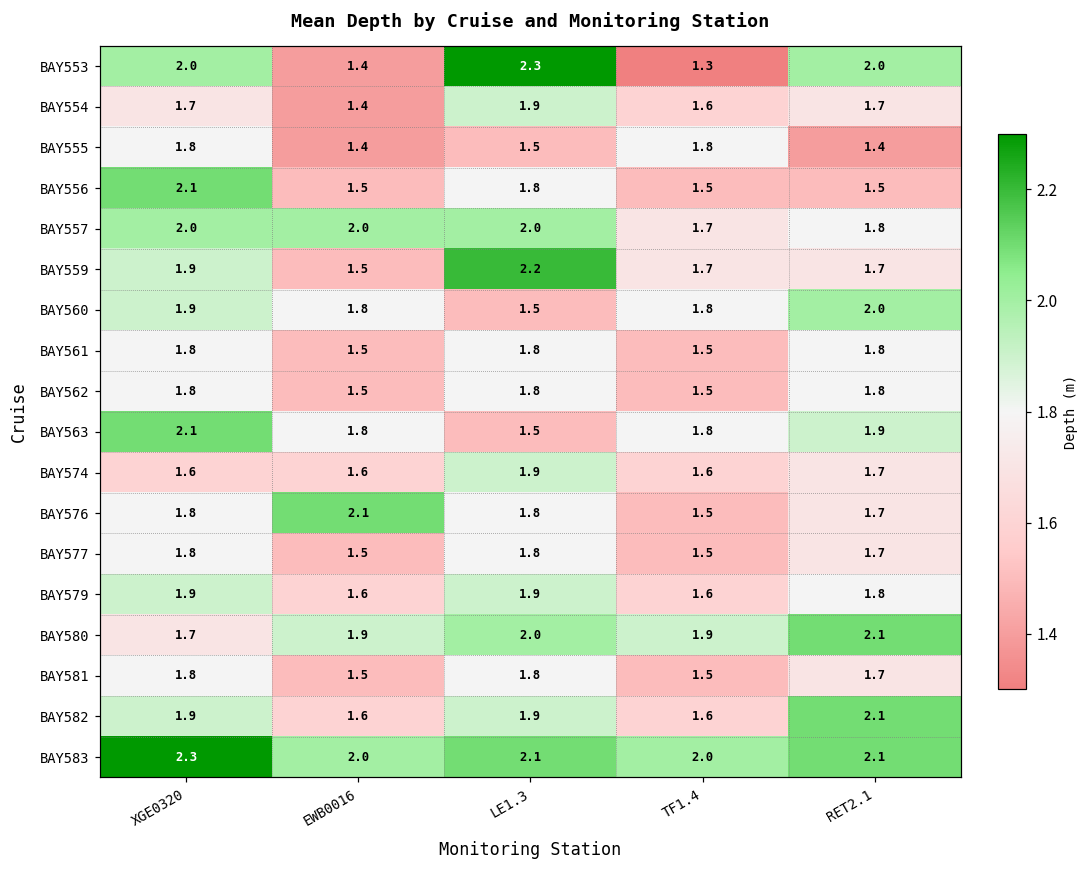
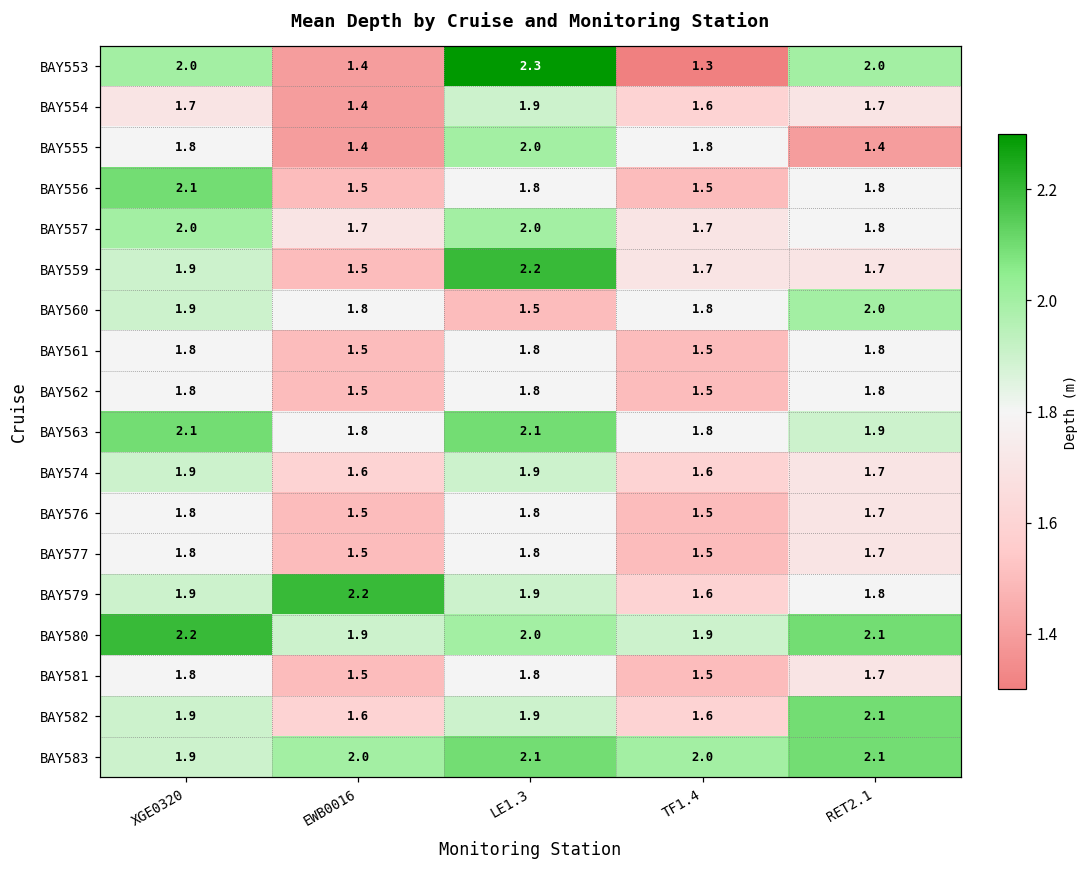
  {
    "BAY553": {
      "XGE0320": 2.0,
      "EWB0016": 1.4,
      "LE1.3": 2.3,
      "TF1.4": 1.3,
      "RET2.1": 2.0
    },
    "BAY554": {
      "XGE0320": 1.7,
      "EWB0016": 1.4,
      "LE1.3": 1.9,
      "TF1.4": 1.6,
      "RET2.1": 1.7
    },
    "BAY555": {
      "XGE0320": 1.8,
      "EWB0016": 1.4,
-     "LE1.3": 1.5,
+     "LE1.3": 2.0,
      "TF1.4": 1.8,
      "RET2.1": 1.4
    },
    "BAY556": {
      "XGE0320": 2.1,
      "EWB0016": 1.5,
      "LE1.3": 1.8,
      "TF1.4": 1.5,
-     "RET2.1": 1.5
+     "RET2.1": 1.8
    },
    "BAY557": {
      "XGE0320": 2.0,
-     "EWB0016": 2.0,
+     "EWB0016": 1.7,
      "LE1.3": 2.0,
      "TF1.4": 1.7,
      "RET2.1": 1.8
    },
    "BAY559": {
      "XGE0320": 1.9,
      "EWB0016": 1.5,
      "LE1.3": 2.2,
      "TF1.4": 1.7,
      "RET2.1": 1.7
    },
    "BAY560": {
      "XGE0320": 1.9,
      "EWB0016": 1.8,
      "LE1.3": 1.5,
      "TF1.4": 1.8,
      "RET2.1": 2.0
    },
    "BAY561": {
      "XGE0320": 1.8,
      "EWB0016": 1.5,
      "LE1.3": 1.8,
      "TF1.4": 1.5,
      "RET2.1": 1.8
    },
    "BAY562": {
      "XGE0320": 1.8,
      "EWB0016": 1.5,
      "LE1.3": 1.8,
      "TF1.4": 1.5,
      "RET2.1": 1.8
    },
    "BAY563": {
      "XGE0320": 2.1,
      "EWB0016": 1.8,
-     "LE1.3": 1.5,
+     "LE1.3": 2.1,
      "TF1.4": 1.8,
      "RET2.1": 1.9
    },
    "BAY574": {
-     "XGE0320": 1.6,
+     "XGE0320": 1.9,
      "EWB0016": 1.6,
      "LE1.3": 1.9,
      "TF1.4": 1.6,
      "RET2.1": 1.7
    },
    "BAY576": {
      "XGE0320": 1.8,
-     "EWB0016": 2.1,
+     "EWB0016": 1.5,
      "LE1.3": 1.8,
      "TF1.4": 1.5,
      "RET2.1": 1.7
    },
    "BAY577": {
      "XGE0320": 1.8,
      "EWB0016": 1.5,
      "LE1.3": 1.8,
      "TF1.4": 1.5,
      "RET2.1": 1.7
    },
    "BAY579": {
      "XGE0320": 1.9,
-     "EWB0016": 1.6,
+     "EWB0016": 2.2,
      "LE1.3": 1.9,
      "TF1.4": 1.6,
      "RET2.1": 1.8
    },
    "BAY580": {
-     "XGE0320": 1.7,
+     "XGE0320": 2.2,
      "EWB0016": 1.9,
      "LE1.3": 2.0,
      "TF1.4": 1.9,
      "RET2.1": 2.1
    },
    "BAY581": {
      "XGE0320": 1.8,
      "EWB0016": 1.5,
      "LE1.3": 1.8,
      "TF1.4": 1.5,
      "RET2.1": 1.7
    },
    "BAY582": {
      "XGE0320": 1.9,
      "EWB0016": 1.6,
      "LE1.3": 1.9,
      "TF1.4": 1.6,
      "RET2.1": 2.1
    },
    "BAY583": {
-     "XGE0320": 2.3,
+     "XGE0320": 1.9,
      "EWB0016": 2.0,
      "LE1.3": 2.1,
      "TF1.4": 2.0,
      "RET2.1": 2.1
    }
  }
